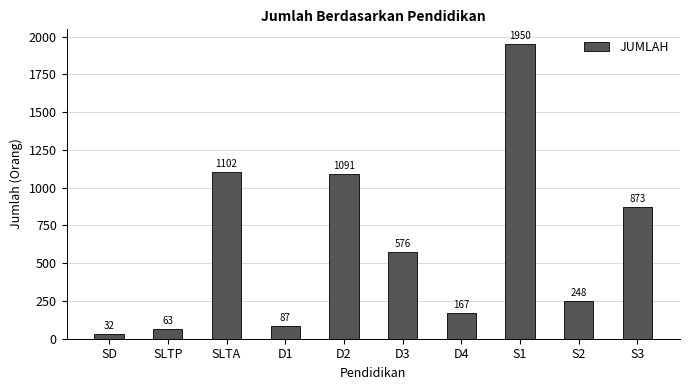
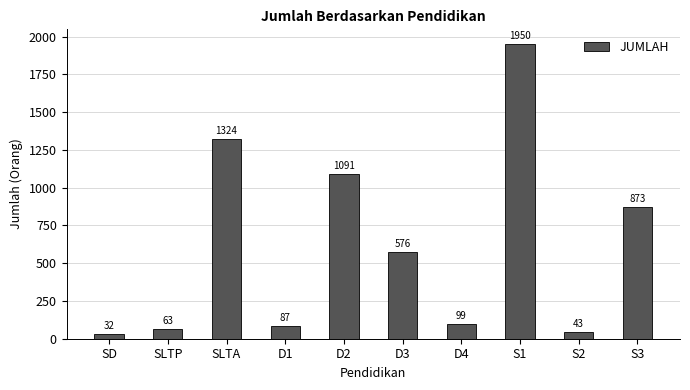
  {
    "SD": 32,
    "SLTP": 63,
-   "SLTA": 1102,
+   "SLTA": 1324,
    "D1": 87,
    "D2": 1091,
    "D3": 576,
-   "D4": 167,
+   "D4": 99,
    "S1": 1950,
-   "S2": 248,
+   "S2": 43,
    "S3": 873
  }
